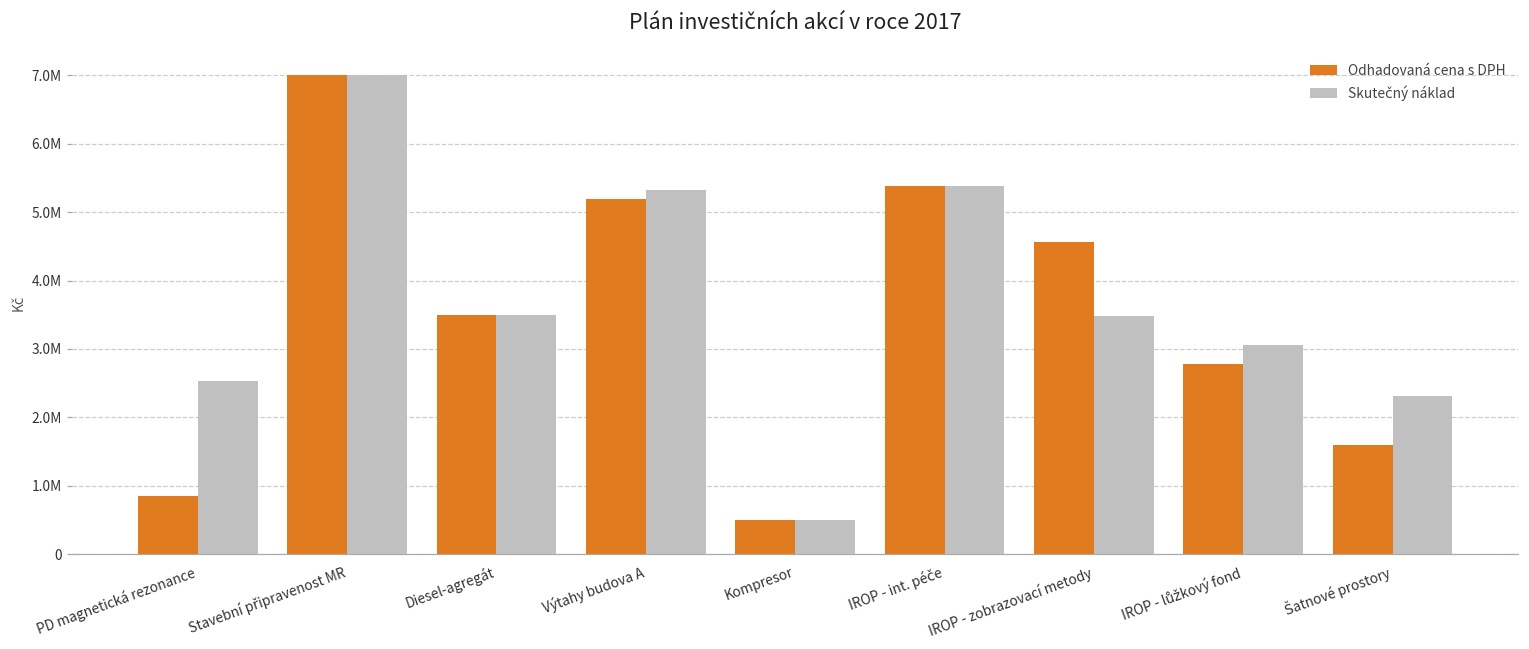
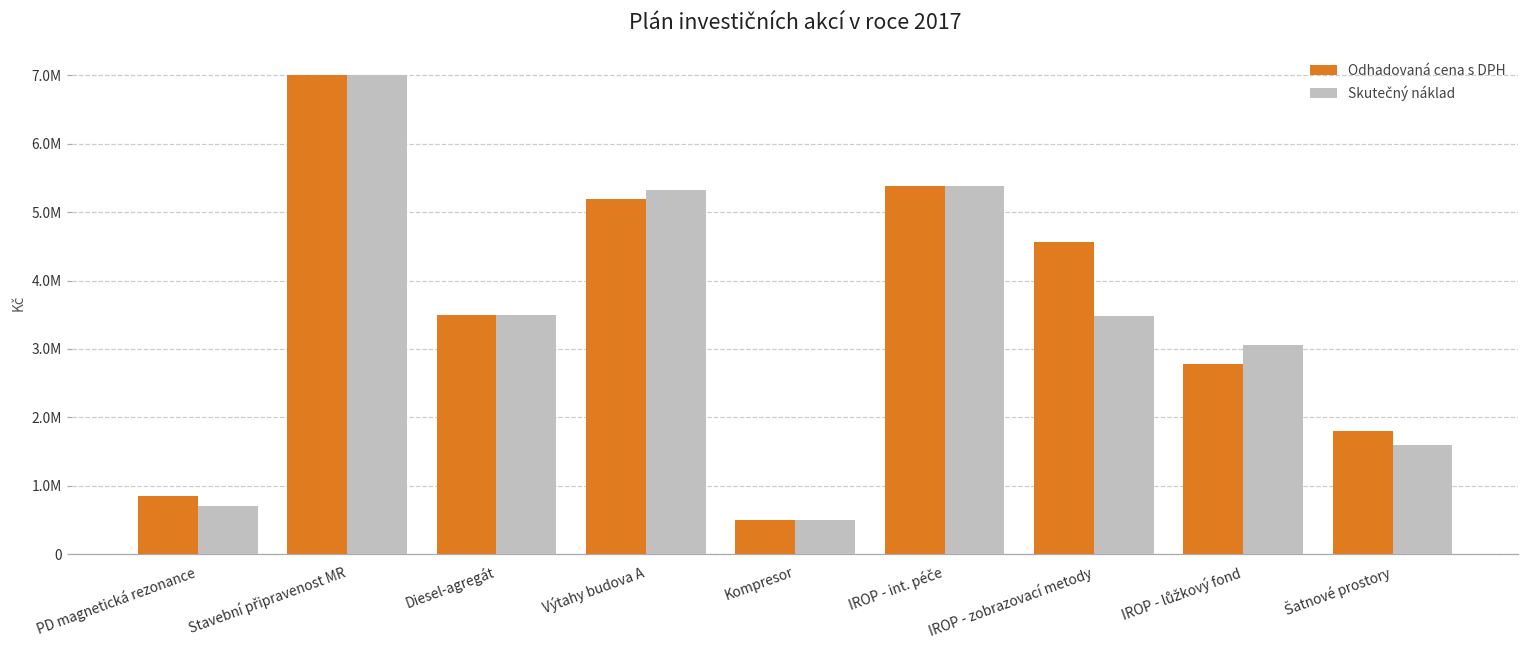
  {
    "Odhadovaná cena s DPH": {
      "PD magnetická rezonance": 900000,
      "Stavební připravenost MR": 7000000,
      "Diesel­agregát": 3500000,
      "Výtahy budova A": 5200000,
      "Kompresor": 500000,
      "IROP - int. péče": 5400000,
      "IROP - zobrazovací metody": 4600000,
      "IROP - lůžkový fond": 2800000,
-     "Šatnové prostory": 1600000
+     "Šatnové prostory": 1800000
    },
    "Skutečný náklad": {
-     "PD magnetická rezonance": 2500000,
+     "PD magnetická rezonance": 700000,
      "Stavební připravenost MR": 7000000,
      "Diesel­agregát": 3500000,
      "Výtahy budova A": 5300000,
      "Kompresor": 500000,
      "IROP - int. péče": 5400000,
      "IROP - zobrazovací metody": 3500000,
      "IROP - lůžkový fond": 3100000,
-     "Šatnové prostory": 2300000
+     "Šatnové prostory": 1600000
    }
  }
